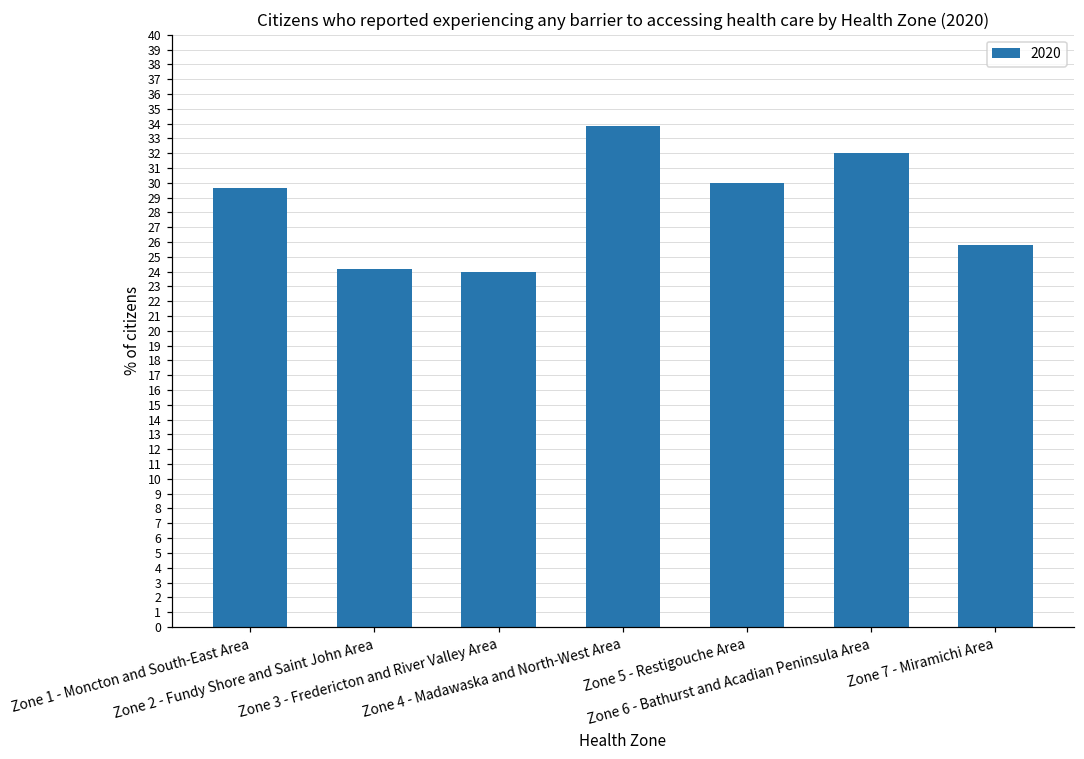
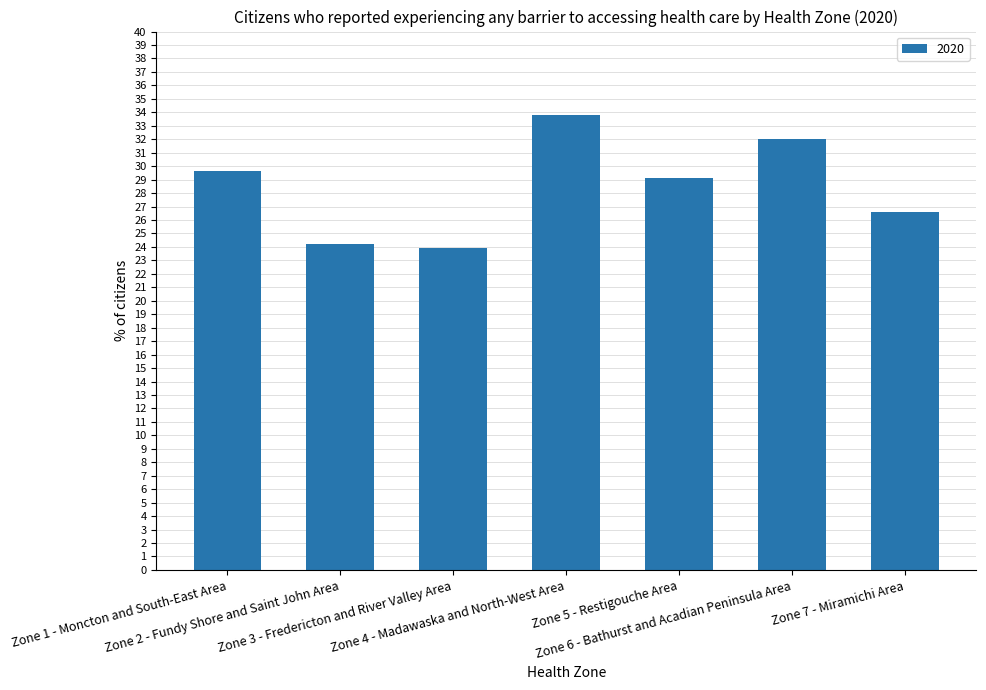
  {
    "Zone 1 - Moncton and South-East Area": 29.6,
    "Zone 2 - Fundy Shore and Saint John Area": 24.2,
    "Zone 3 - Fredericton and River Valley Area": 23.9,
    "Zone 4 - Madawaska and North-West Area": 33.8,
-   "Zone 5 - Restigouche Area": 30.0,
+   "Zone 5 - Restigouche Area": 29.1,
    "Zone 6 - Bathurst and Acadian Peninsula Area": 32.0,
-   "Zone 7 - Miramichi Area": 25.8
+   "Zone 7 - Miramichi Area": 26.6
  }
